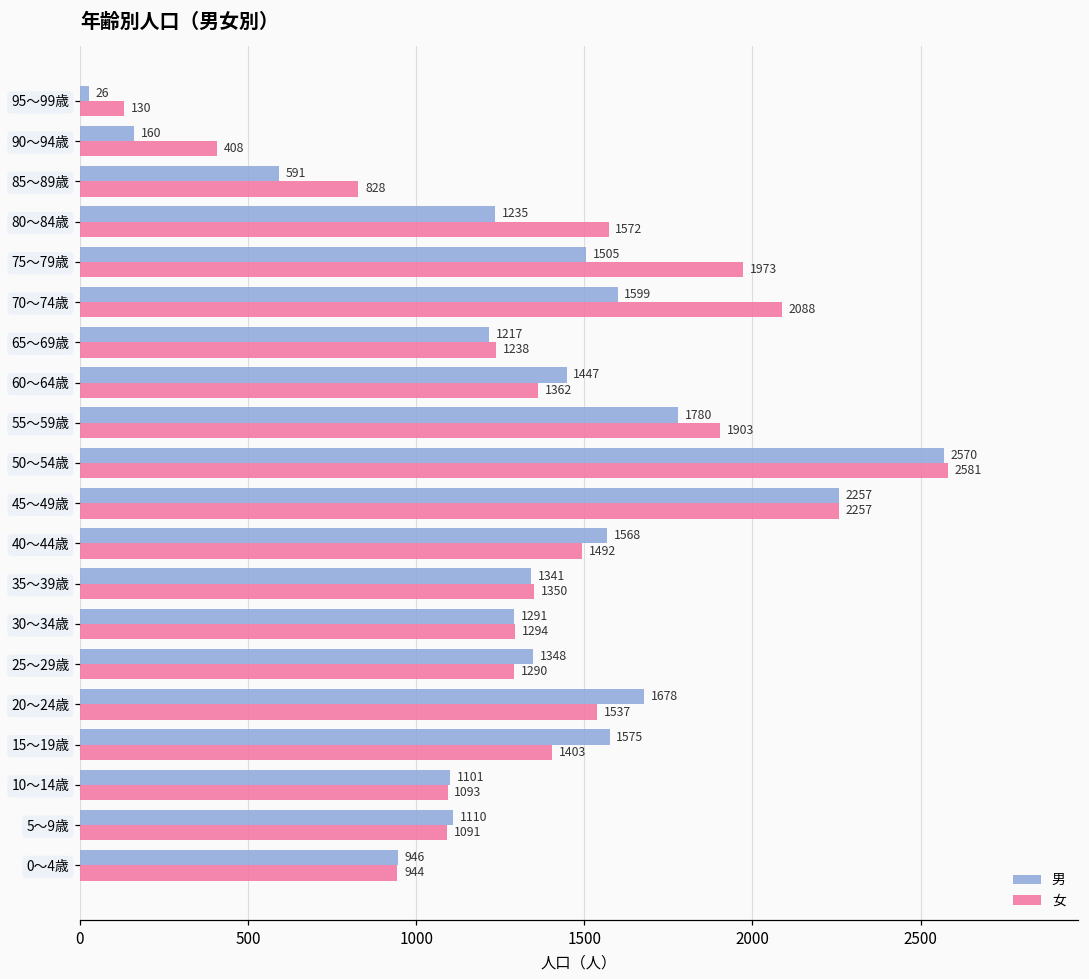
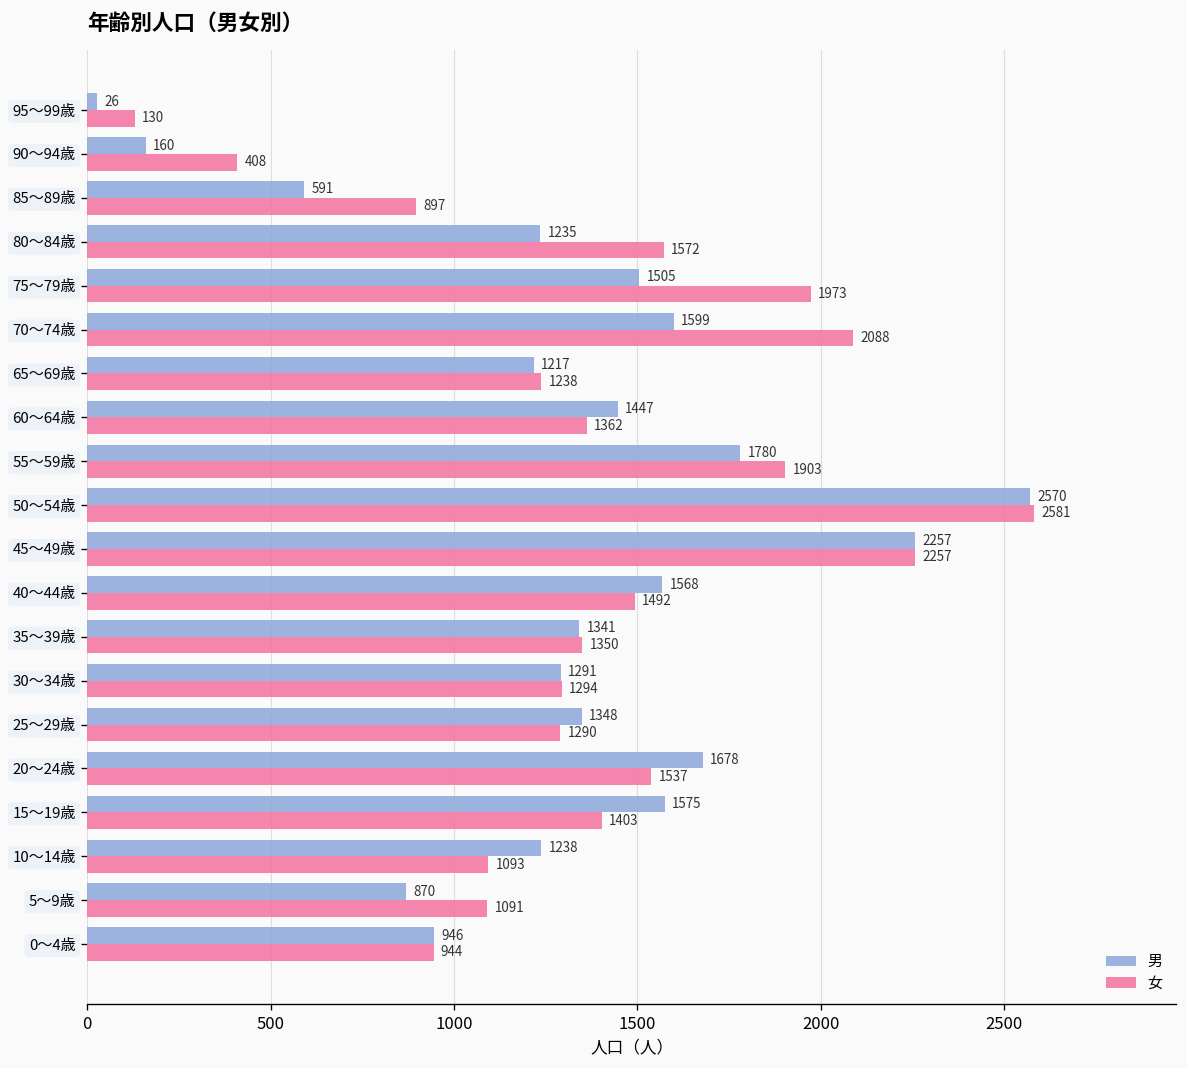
  {
    "男": {
      "95～99歳": 26,
      "90～94歳": 160,
      "85～89歳": 591,
      "80～84歳": 1235,
      "75～79歳": 1505,
      "70～74歳": 1599,
      "65～69歳": 1217,
      "60～64歳": 1447,
      "55～59歳": 1780,
      "50～54歳": 2570,
      "45～49歳": 2257,
      "40～44歳": 1568,
      "35～39歳": 1341,
      "30～34歳": 1291,
      "25～29歳": 1348,
      "20～24歳": 1678,
      "15～19歳": 1575,
-     "10～14歳": 1101,
-     "5～9歳": 1110,
+     "10～14歳": 1238,
+     "5～9歳": 870,
      "0～4歳": 946
    },
    "女": {
      "95～99歳": 130,
      "90～94歳": 408,
-     "85～89歳": 828,
+     "85～89歳": 897,
      "80～84歳": 1572,
      "75～79歳": 1973,
      "70～74歳": 2088,
      "65～69歳": 1238,
      "60～64歳": 1362,
      "55～59歳": 1903,
      "50～54歳": 2581,
      "45～49歳": 2257,
      "40～44歳": 1492,
      "35～39歳": 1350,
      "30～34歳": 1294,
      "25～29歳": 1290,
      "20～24歳": 1537,
      "15～19歳": 1403,
      "10～14歳": 1093,
      "5～9歳": 1091,
      "0～4歳": 944
    }
  }
